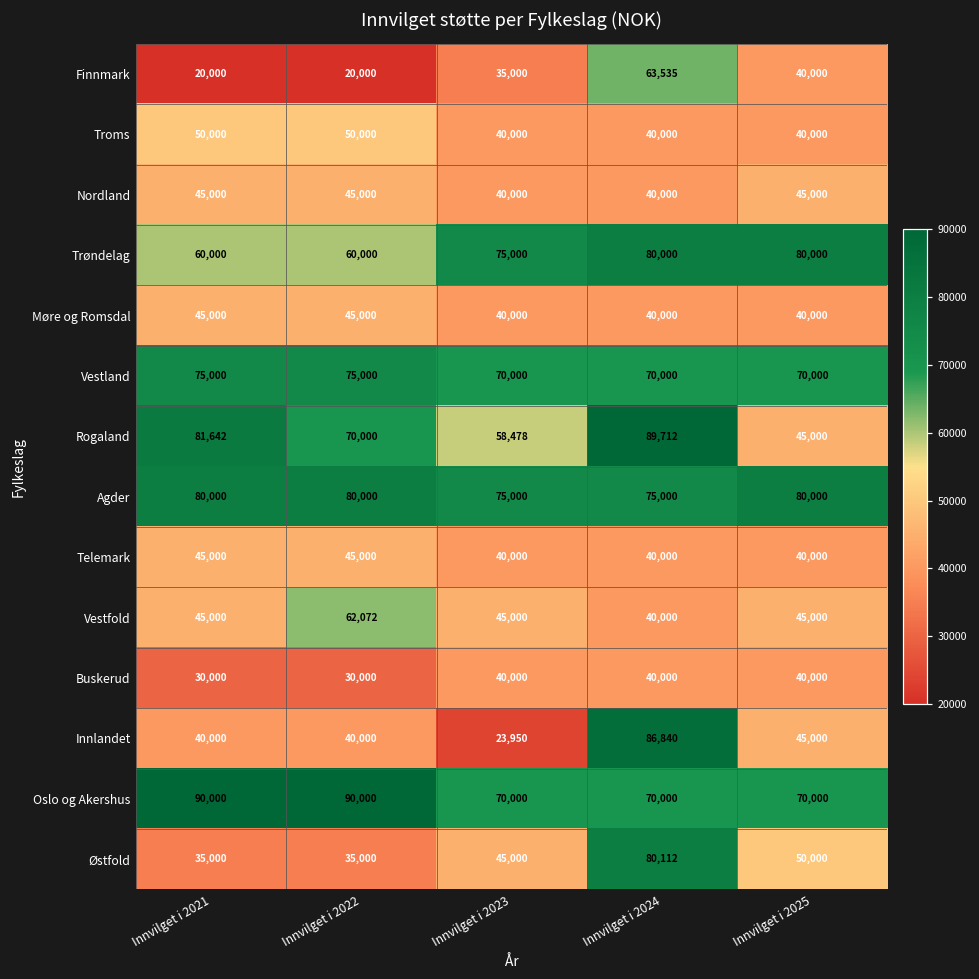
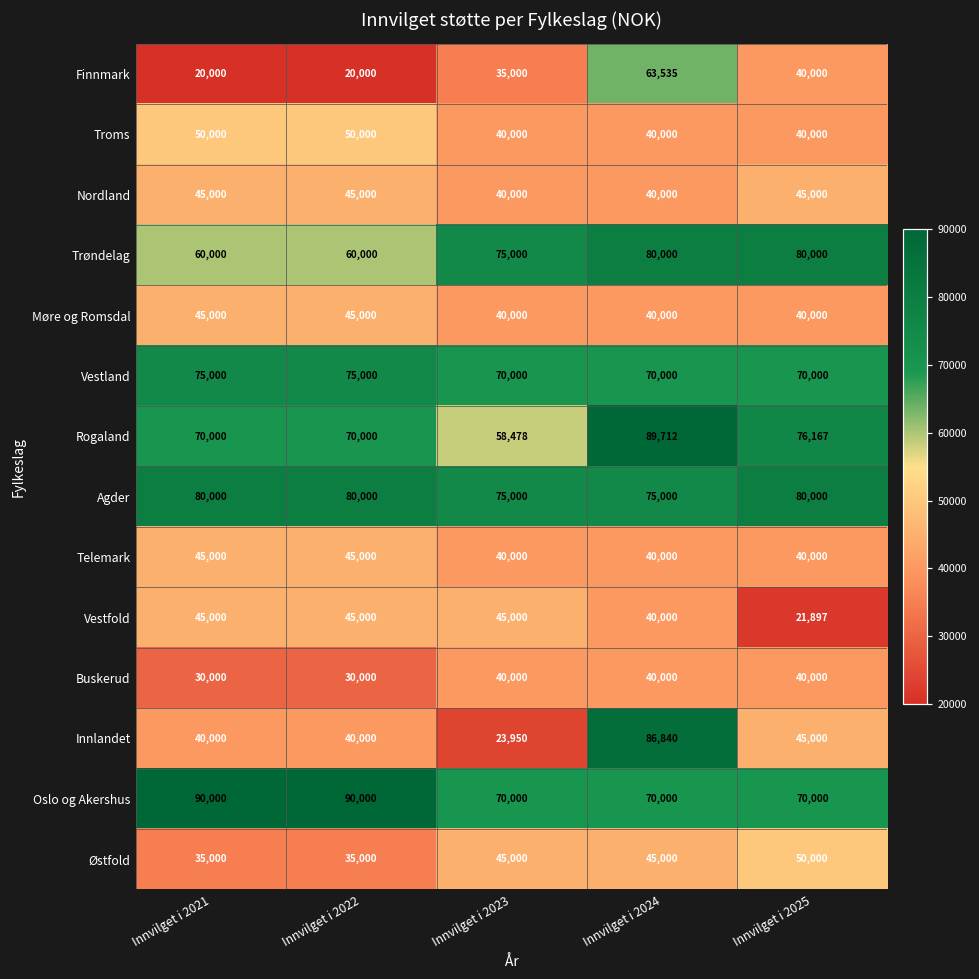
  {
    "Finnmark": {
      "Innvilget i 2021": "20,000",
      "Innvilget i 2022": "20,000",
      "Innvilget i 2023": "35,000",
      "Innvilget i 2024": "63,535",
      "Innvilget i 2025": "40,000"
    },
    "Troms": {
      "Innvilget i 2021": "50,000",
      "Innvilget i 2022": "50,000",
      "Innvilget i 2023": "40,000",
      "Innvilget i 2024": "40,000",
      "Innvilget i 2025": "40,000"
    },
    "Nordland": {
      "Innvilget i 2021": "45,000",
      "Innvilget i 2022": "45,000",
      "Innvilget i 2023": "40,000",
      "Innvilget i 2024": "40,000",
      "Innvilget i 2025": "45,000"
    },
    "Trøndelag": {
      "Innvilget i 2021": "60,000",
      "Innvilget i 2022": "60,000",
      "Innvilget i 2023": "75,000",
      "Innvilget i 2024": "80,000",
      "Innvilget i 2025": "80,000"
    },
    "Møre og Romsdal": {
      "Innvilget i 2021": "45,000",
      "Innvilget i 2022": "45,000",
      "Innvilget i 2023": "40,000",
      "Innvilget i 2024": "40,000",
      "Innvilget i 2025": "40,000"
    },
    "Vestland": {
      "Innvilget i 2021": "75,000",
      "Innvilget i 2022": "75,000",
      "Innvilget i 2023": "70,000",
      "Innvilget i 2024": "70,000",
      "Innvilget i 2025": "70,000"
    },
    "Rogaland": {
-     "Innvilget i 2021": "81,642",
+     "Innvilget i 2021": "70,000",
      "Innvilget i 2022": "70,000",
      "Innvilget i 2023": "58,478",
      "Innvilget i 2024": "89,712",
-     "Innvilget i 2025": "45,000"
+     "Innvilget i 2025": "76,167"
    },
    "Agder": {
      "Innvilget i 2021": "80,000",
      "Innvilget i 2022": "80,000",
      "Innvilget i 2023": "75,000",
      "Innvilget i 2024": "75,000",
      "Innvilget i 2025": "80,000"
    },
    "Telemark": {
      "Innvilget i 2021": "45,000",
      "Innvilget i 2022": "45,000",
      "Innvilget i 2023": "40,000",
      "Innvilget i 2024": "40,000",
      "Innvilget i 2025": "40,000"
    },
    "Vestfold": {
      "Innvilget i 2021": "45,000",
-     "Innvilget i 2022": "62,072",
+     "Innvilget i 2022": "45,000",
      "Innvilget i 2023": "45,000",
      "Innvilget i 2024": "40,000",
-     "Innvilget i 2025": "45,000"
+     "Innvilget i 2025": "21,897"
    },
    "Buskerud": {
      "Innvilget i 2021": "30,000",
      "Innvilget i 2022": "30,000",
      "Innvilget i 2023": "40,000",
      "Innvilget i 2024": "40,000",
      "Innvilget i 2025": "40,000"
    },
    "Innlandet": {
      "Innvilget i 2021": "40,000",
      "Innvilget i 2022": "40,000",
      "Innvilget i 2023": "23,950",
      "Innvilget i 2024": "86,840",
      "Innvilget i 2025": "45,000"
    },
    "Oslo og Akershus": {
      "Innvilget i 2021": "90,000",
      "Innvilget i 2022": "90,000",
      "Innvilget i 2023": "70,000",
      "Innvilget i 2024": "70,000",
      "Innvilget i 2025": "70,000"
    },
    "Østfold": {
      "Innvilget i 2021": "35,000",
      "Innvilget i 2022": "35,000",
      "Innvilget i 2023": "45,000",
-     "Innvilget i 2024": "80,112",
+     "Innvilget i 2024": "45,000",
      "Innvilget i 2025": "50,000"
    }
  }
